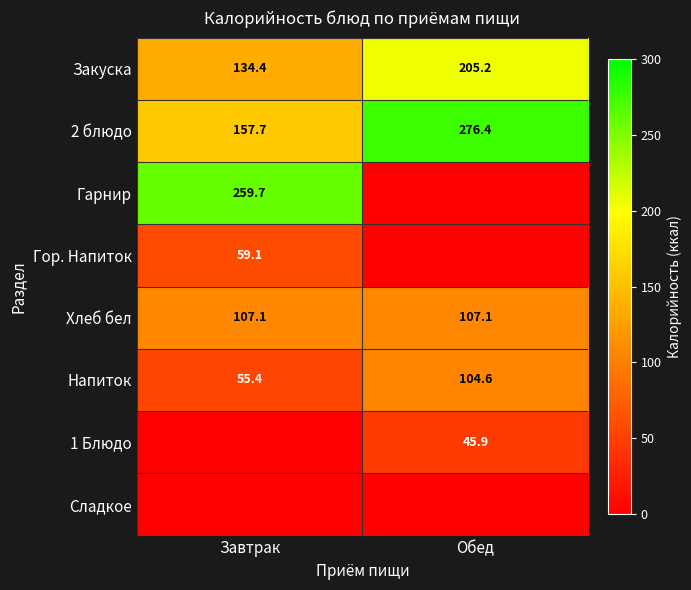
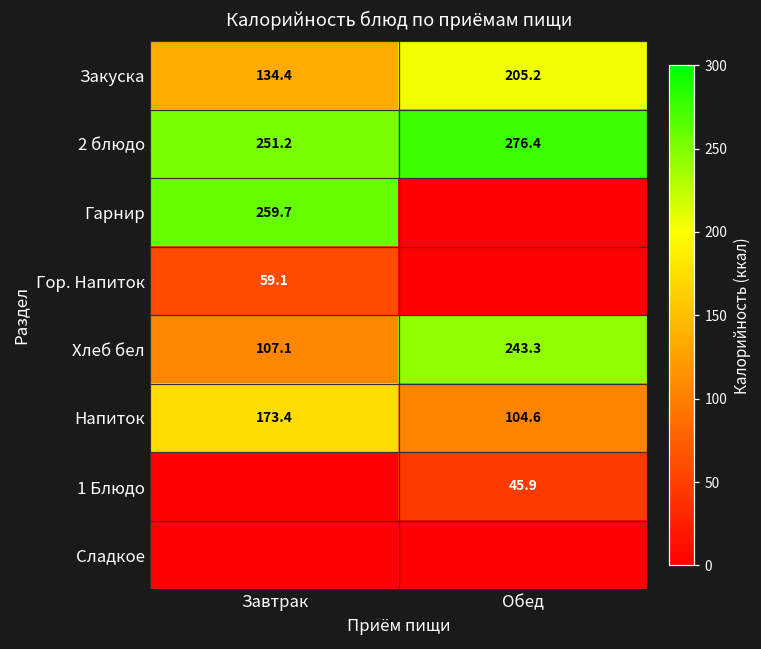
  {
    "Закуска": {
      "Завтрак": 134.4,
      "Обед": 205.2
    },
    "2 блюдо": {
-     "Завтрак": 157.7,
+     "Завтрак": 251.2,
      "Обед": 276.4
    },
    "Гарнир": {
      "Завтрак": 259.7
    },
    "Гор. Напиток": {
      "Завтрак": 59.1
    },
    "Хлеб бел": {
      "Завтрак": 107.1,
-     "Обед": 107.1
+     "Обед": 243.3
    },
    "Напиток": {
-     "Завтрак": 55.4,
+     "Завтрак": 173.4,
      "Обед": 104.6
    },
    "1 Блюдо": {
      "Обед": 45.9
    }
  }
